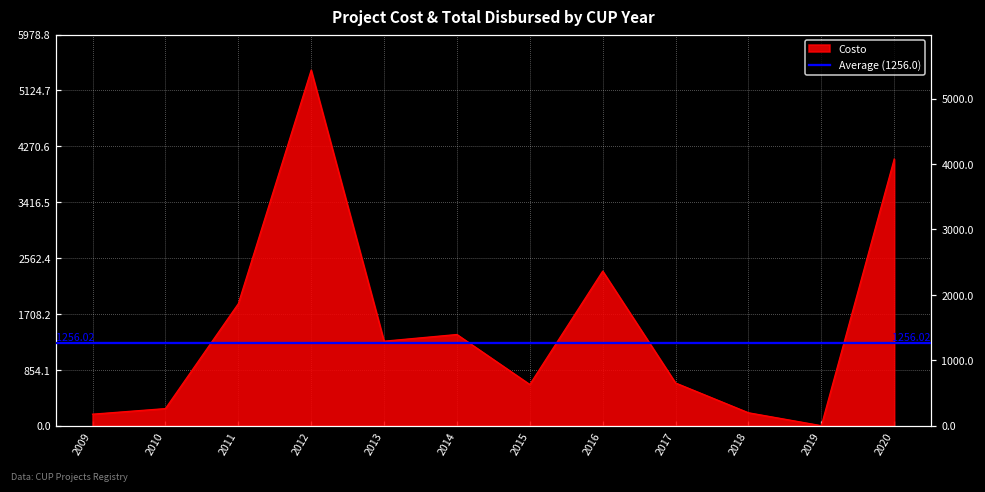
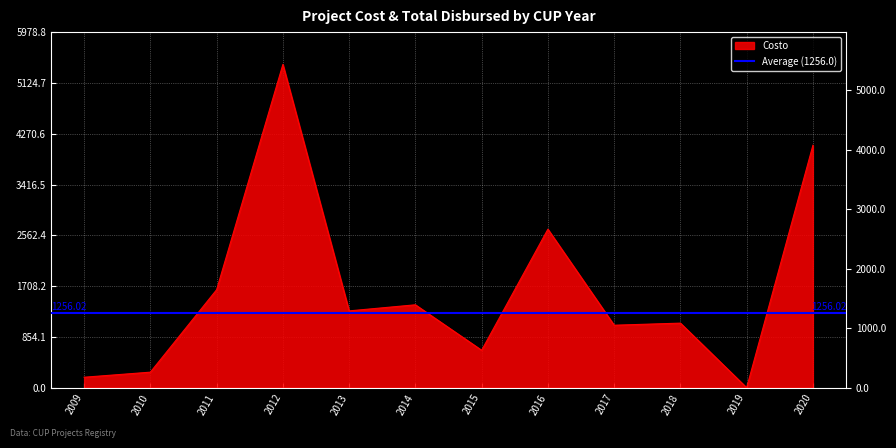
  {
    "2009": 200,
    "2010": 300,
-   "2011": 1900,
+   "2011": 1600,
    "2012": 5400,
    "2013": 1300,
    "2014": 1400,
    "2015": 600,
-   "2016": 2400,
-   "2017": 700,
-   "2018": 200,
+   "2016": 2700,
+   "2017": 1100,
+   "2018": 1100,
    "2019": 0,
    "2020": 4100
  }
